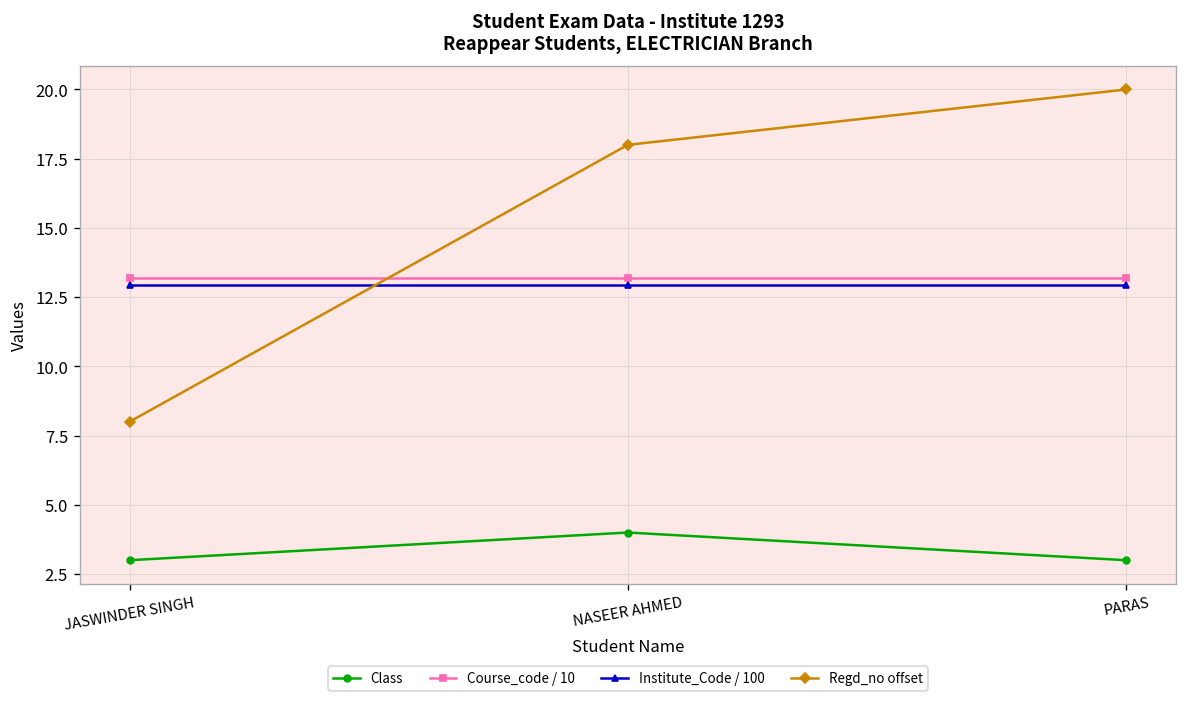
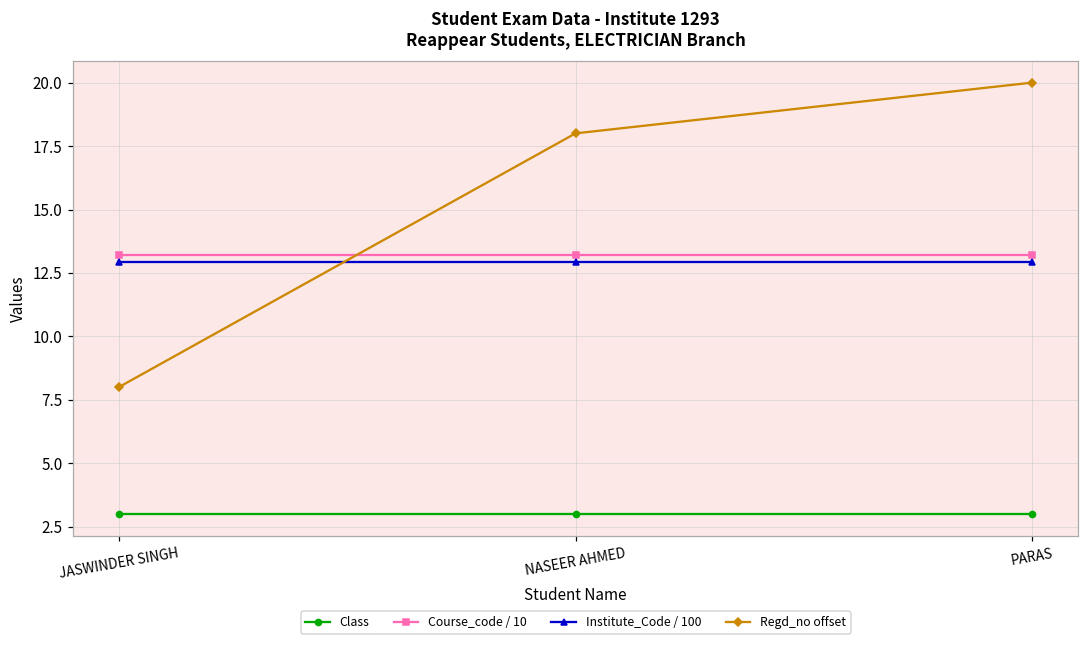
  {
    "Class": {
      "JASWINDER SINGH": 3,
-     "NASEER AHMED": 4,
+     "NASEER AHMED": 3,
      "PARAS": 3
    },
    "Course_code / 10": {
      "JASWINDER SINGH": 13.2,
      "NASEER AHMED": 13.2,
      "PARAS": 13.2
    },
    "Institute_Code / 100": {
      "JASWINDER SINGH": 13,
      "NASEER AHMED": 13,
      "PARAS": 13
    },
    "Regd_no offset": {
      "JASWINDER SINGH": 8,
      "NASEER AHMED": 18,
      "PARAS": 20
    }
  }
